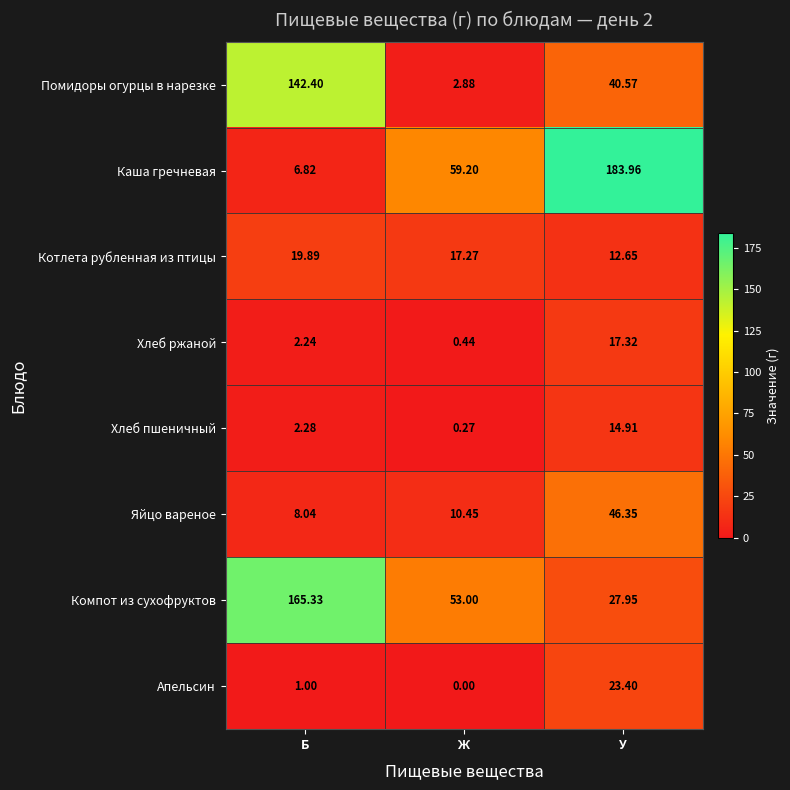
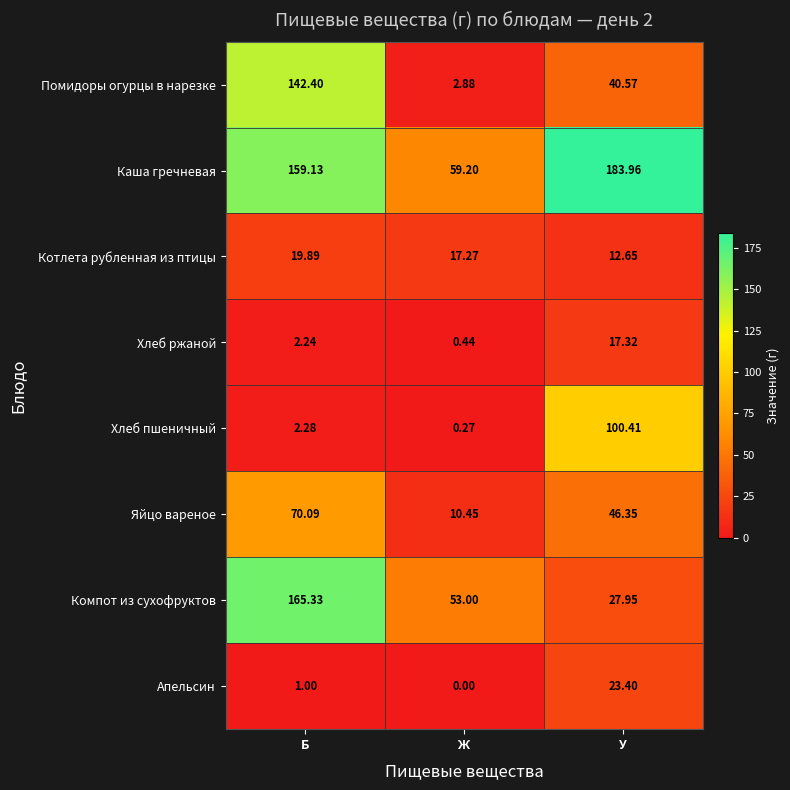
  {
    "Помидоры огурцы в нарезке": {
      "Б": 142.40,
      "Ж": 2.88,
      "У": 40.57
    },
    "Каша гречневая": {
-     "Б": 6.82,
+     "Б": 159.13,
      "Ж": 59.20,
      "У": 183.96
    },
    "Котлета рубленная из птицы": {
      "Б": 19.89,
      "Ж": 17.27,
      "У": 12.65
    },
    "Хлеб ржаной": {
      "Б": 2.24,
      "Ж": 0.44,
      "У": 17.32
    },
    "Хлеб пшеничный": {
      "Б": 2.28,
      "Ж": 0.27,
-     "У": 14.91
+     "У": 100.41
    },
    "Яйцо вареное": {
-     "Б": 8.04,
+     "Б": 70.09,
      "Ж": 10.45,
      "У": 46.35
    },
    "Компот из сухофруктов": {
      "Б": 165.33,
      "Ж": 53.00,
      "У": 27.95
    },
    "Апельсин": {
      "Б": 1.00,
      "Ж": 0.00,
      "У": 23.40
    }
  }
